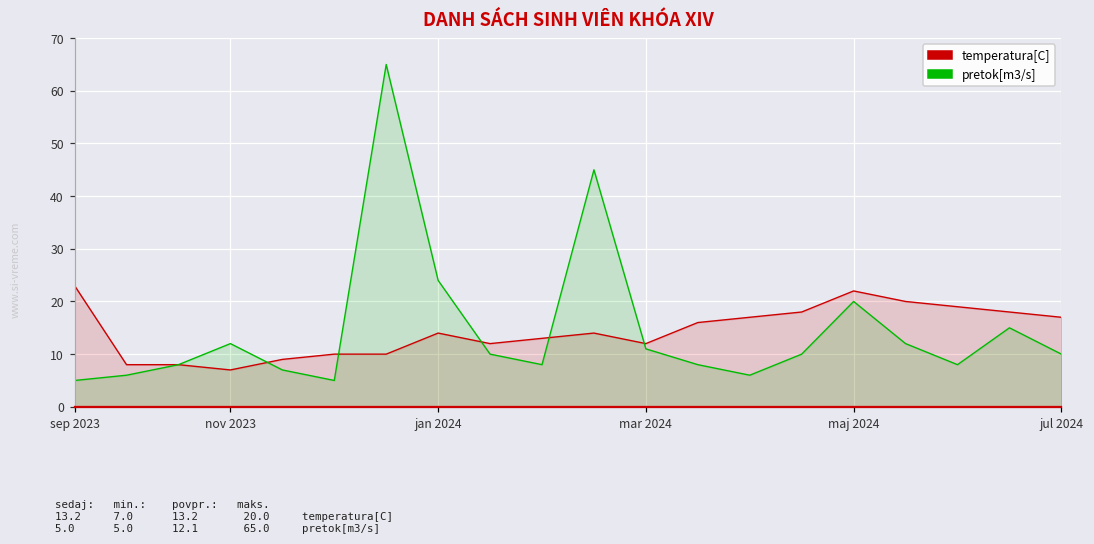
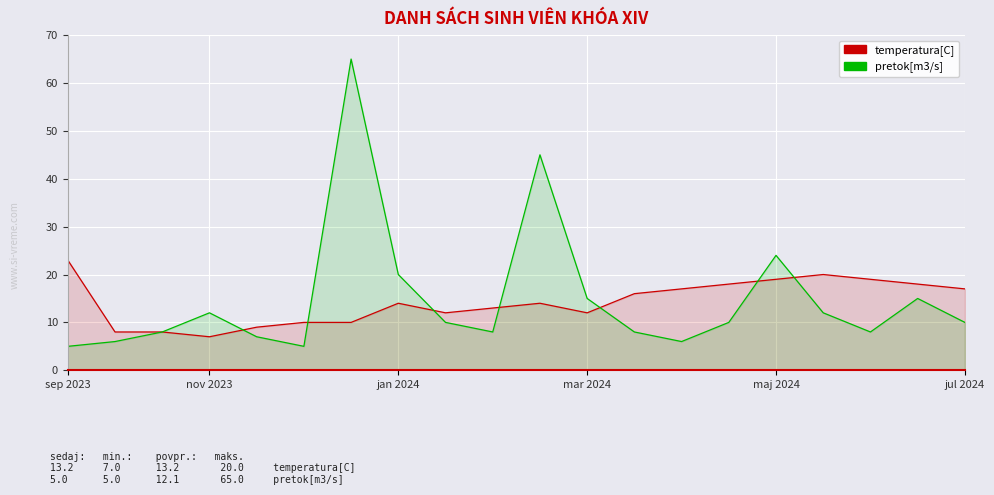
  {
    "temperatura[C]": {
      "sep 2023": 23,
      "nov 2023": 7,
      "jan 2024": 14,
      "mar 2024": 12,
-     "maj 2024": 22,
+     "maj 2024": 19,
      "jul 2024": 17
    },
    "pretok[m3/s]": {
      "sep 2023": 5,
      "nov 2023": 12,
-     "jan 2024": 24,
-     "mar 2024": 11,
-     "maj 2024": 20,
+     "jan 2024": 20,
+     "mar 2024": 15,
+     "maj 2024": 24,
      "jul 2024": 10
    }
  }
